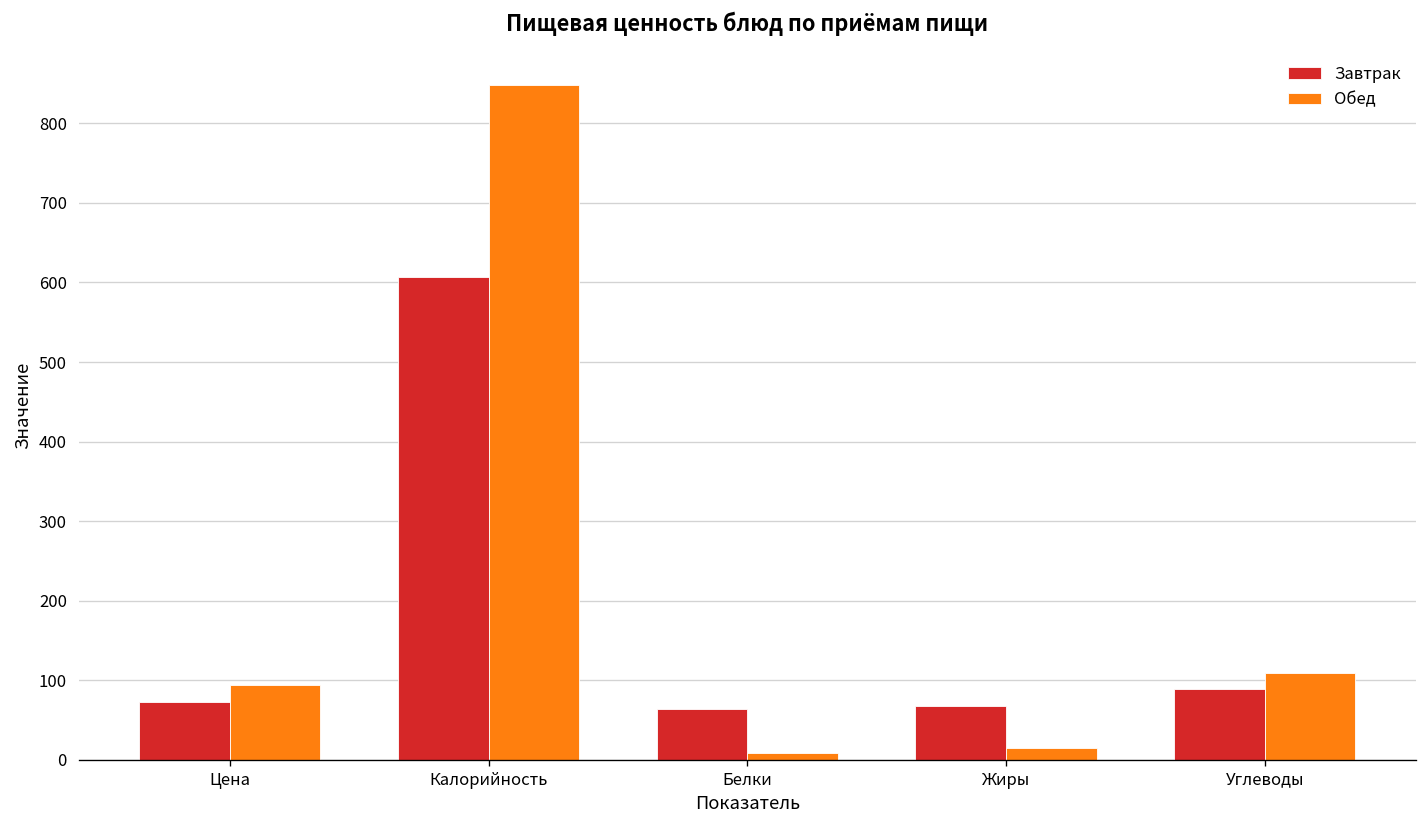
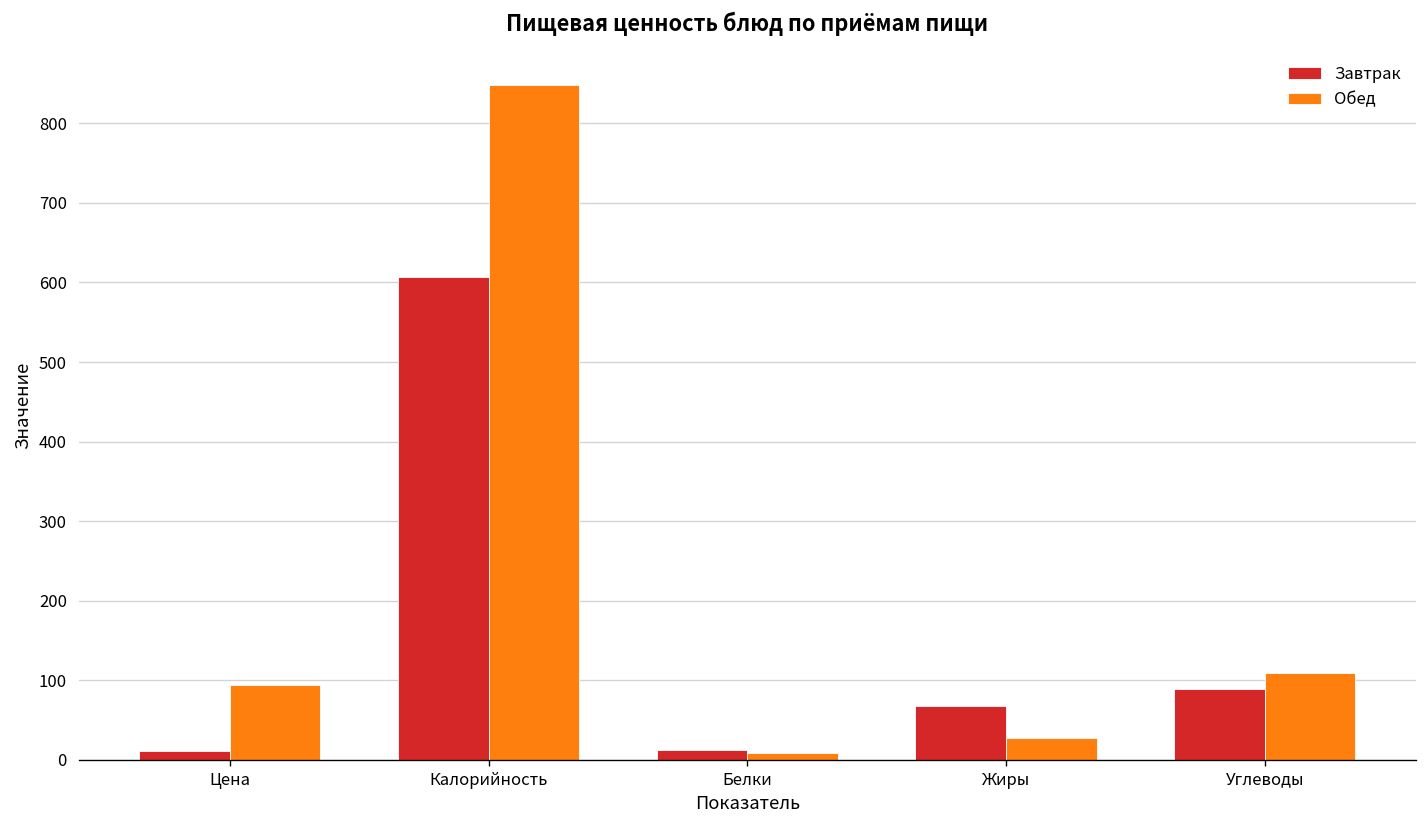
  {
    "Завтрак": {
-     "Цена": 70,
+     "Цена": 10,
      "Калорийность": 610,
-     "Белки": 60,
+     "Белки": 10,
      "Жиры": 70,
      "Углеводы": 90
    },
    "Обед": {
      "Цена": 90,
      "Калорийность": 850,
      "Белки": 10,
-     "Жиры": 10,
+     "Жиры": 30,
      "Углеводы": 110
    }
  }
